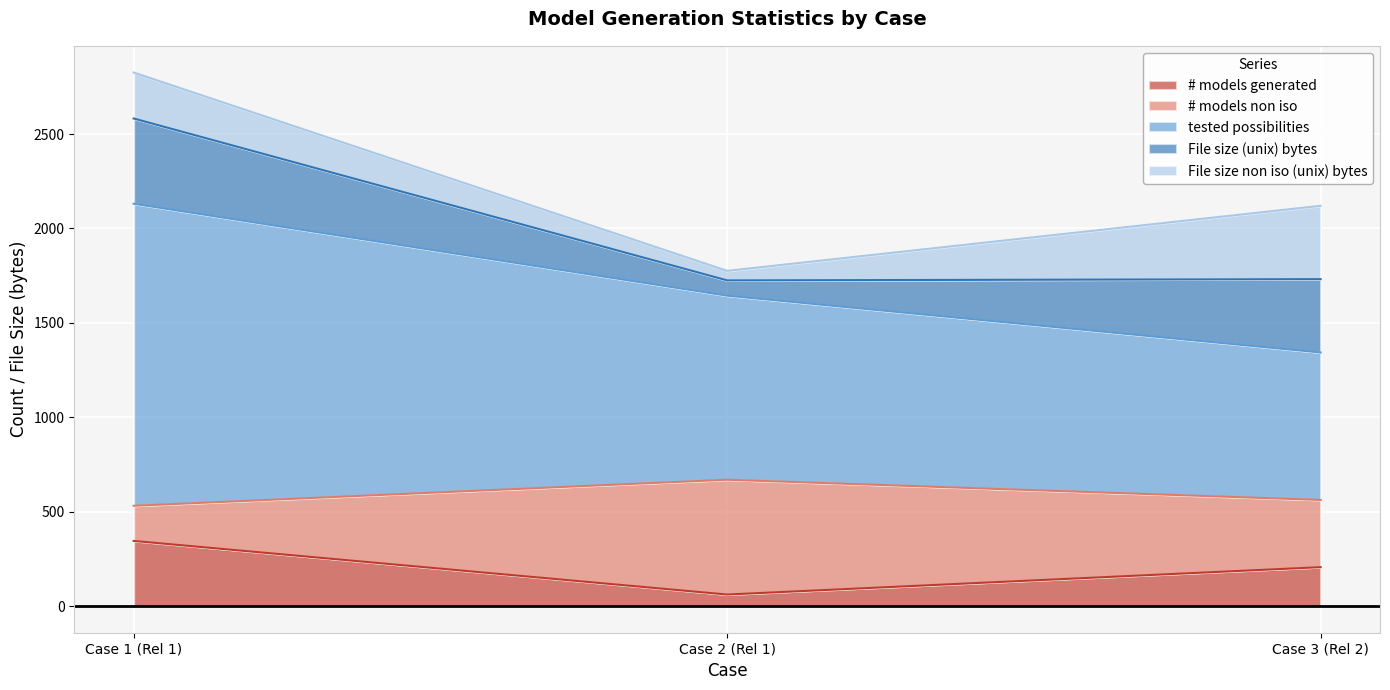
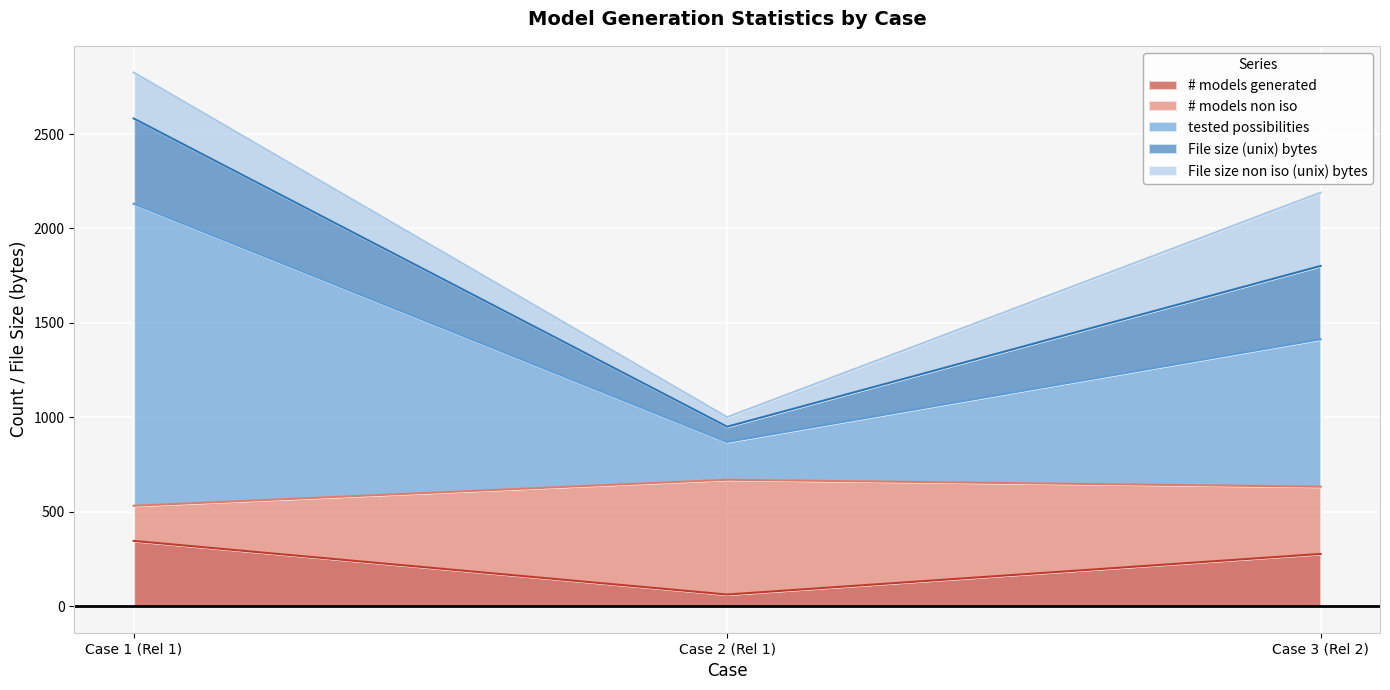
  {
    "# models generated": {
      "Case 1 (Rel 1)": 350,
      "Case 2 (Rel 1)": 60,
-     "Case 3 (Rel 2)": 210
+     "Case 3 (Rel 2)": 280
    },
    "# models non iso": {
      "Case 1 (Rel 1)": 190,
      "Case 2 (Rel 1)": 610,
      "Case 3 (Rel 2)": 360
    },
    "tested possibilities": {
      "Case 1 (Rel 1)": 1600,
-     "Case 2 (Rel 1)": 980,
+     "Case 2 (Rel 1)": 200,
      "Case 3 (Rel 2)": 780
    },
    "File size (unix) bytes": {
      "Case 1 (Rel 1)": 450,
      "Case 2 (Rel 1)": 80,
      "Case 3 (Rel 2)": 390
    },
    "File size non iso (unix) bytes": {
      "Case 1 (Rel 1)": 240,
      "Case 2 (Rel 1)": 50,
      "Case 3 (Rel 2)": 390
    }
  }
